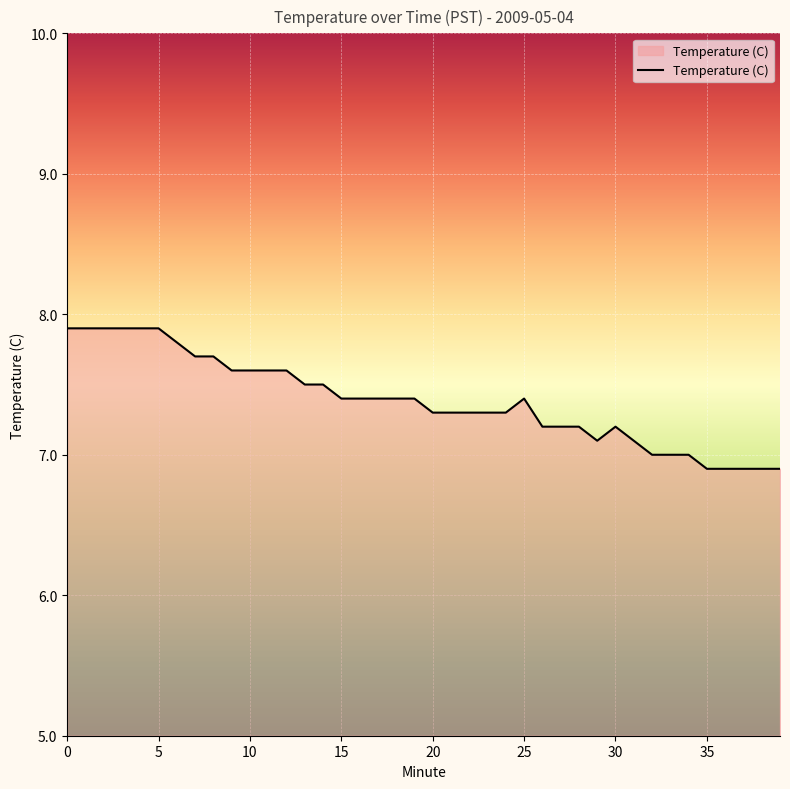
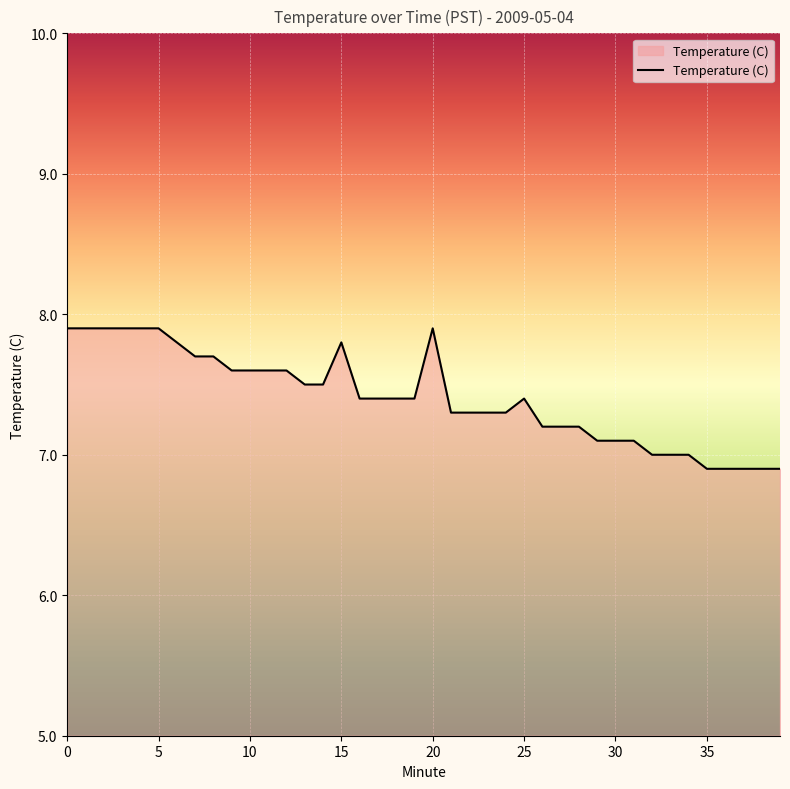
  {
    "0": 7.9,
    "5": 7.9,
    "10": 7.6,
-   "15": 7.4,
-   "20": 7.3,
+   "15": 7.8,
+   "20": 7.9,
    "25": 7.4,
-   "30": 7.2,
+   "30": 7.1,
    "35": 6.9
  }
